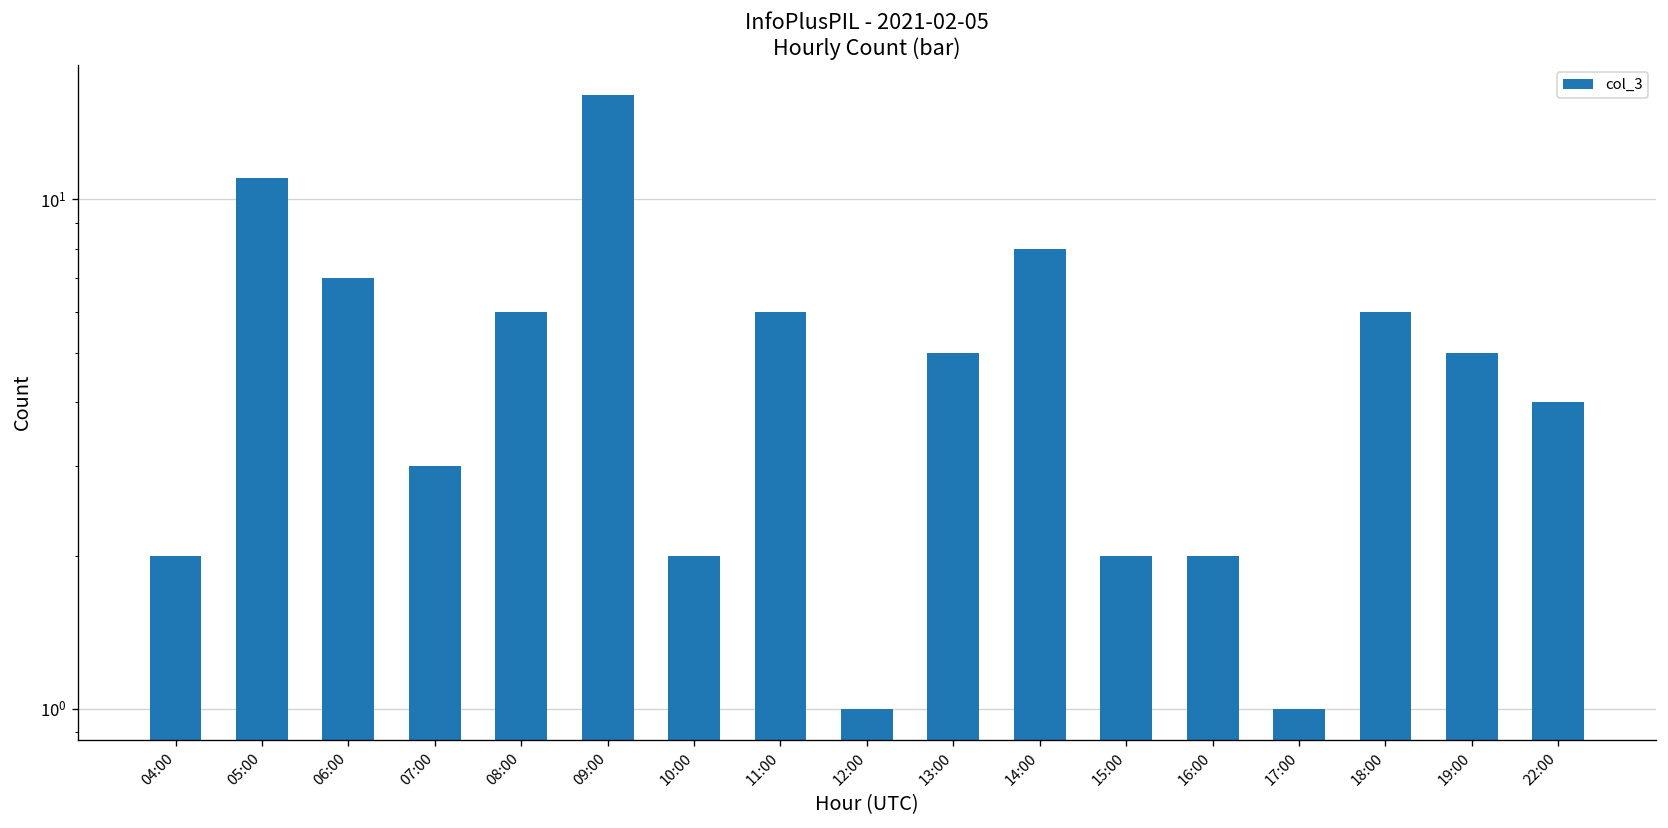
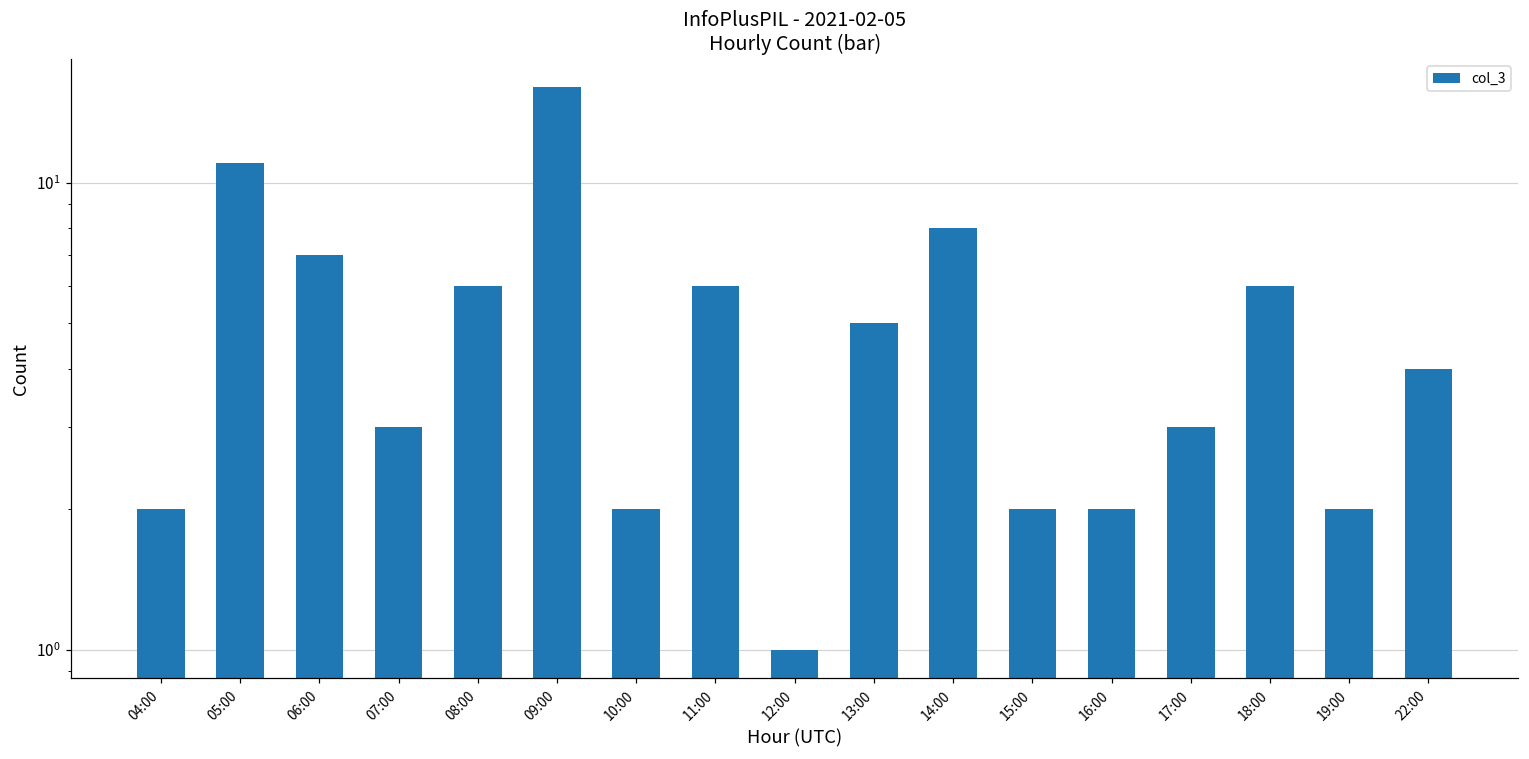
  {
    "04:00": 2,
    "05:00": 11,
    "06:00": 7,
    "07:00": 3,
    "08:00": 6,
    "09:00": 16,
    "10:00": 2,
    "11:00": 6,
    "12:00": 1,
    "13:00": 5,
    "14:00": 8,
    "15:00": 2,
    "16:00": 2,
-   "17:00": 1,
+   "17:00": 3,
    "18:00": 6,
-   "19:00": 5,
+   "19:00": 2,
    "22:00": 4
  }
